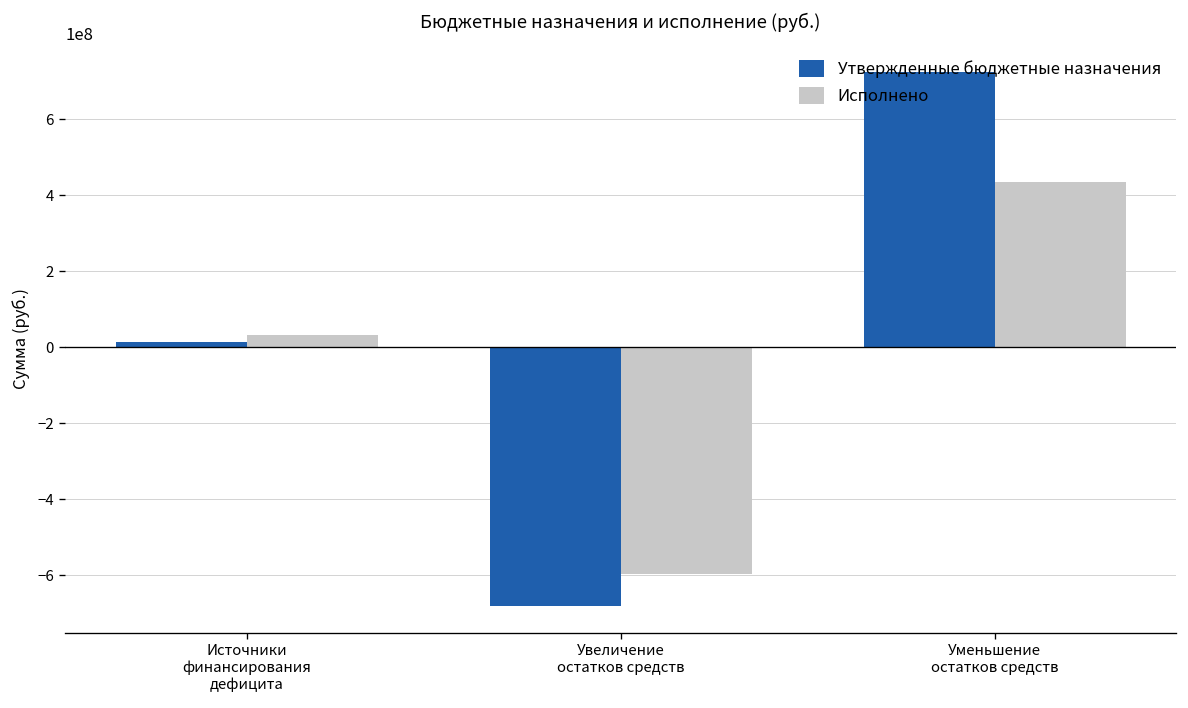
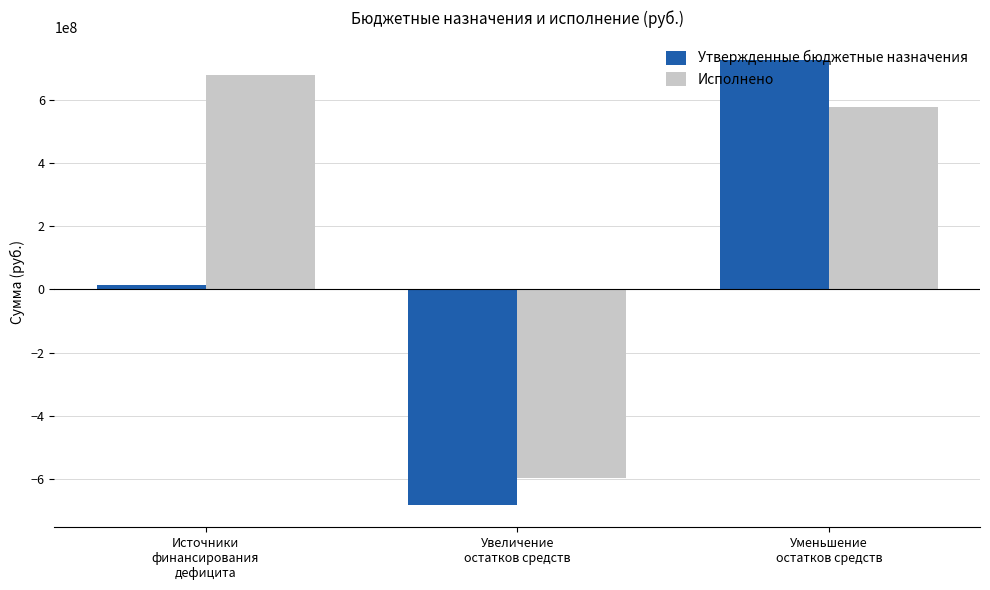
  {
    "Утвержденные бюджетные назначения": {
      "Источники финансирования дефицита": 10000000,
      "Увеличение остатков средств": -680000000,
      "Уменьшение остатков средств": 730000000
    },
    "Исполнено": {
-     "Источники финансирования дефицита": 30000000,
+     "Источники финансирования дефицита": 680000000,
      "Увеличение остатков средств": -600000000,
-     "Уменьшение остатков средств": 430000000
+     "Уменьшение остатков средств": 580000000
    }
  }
